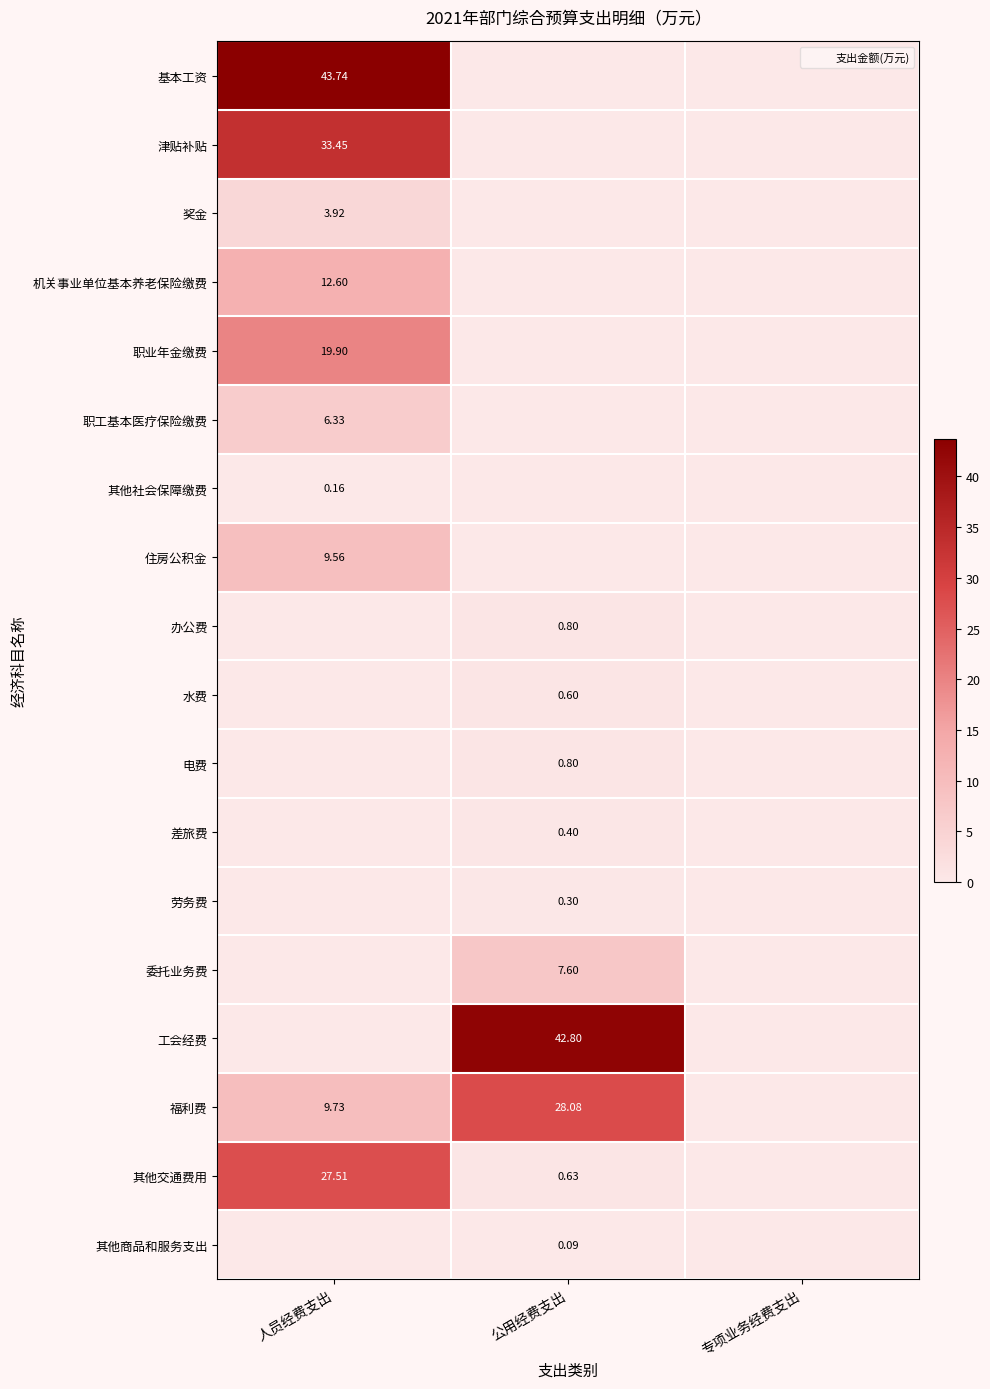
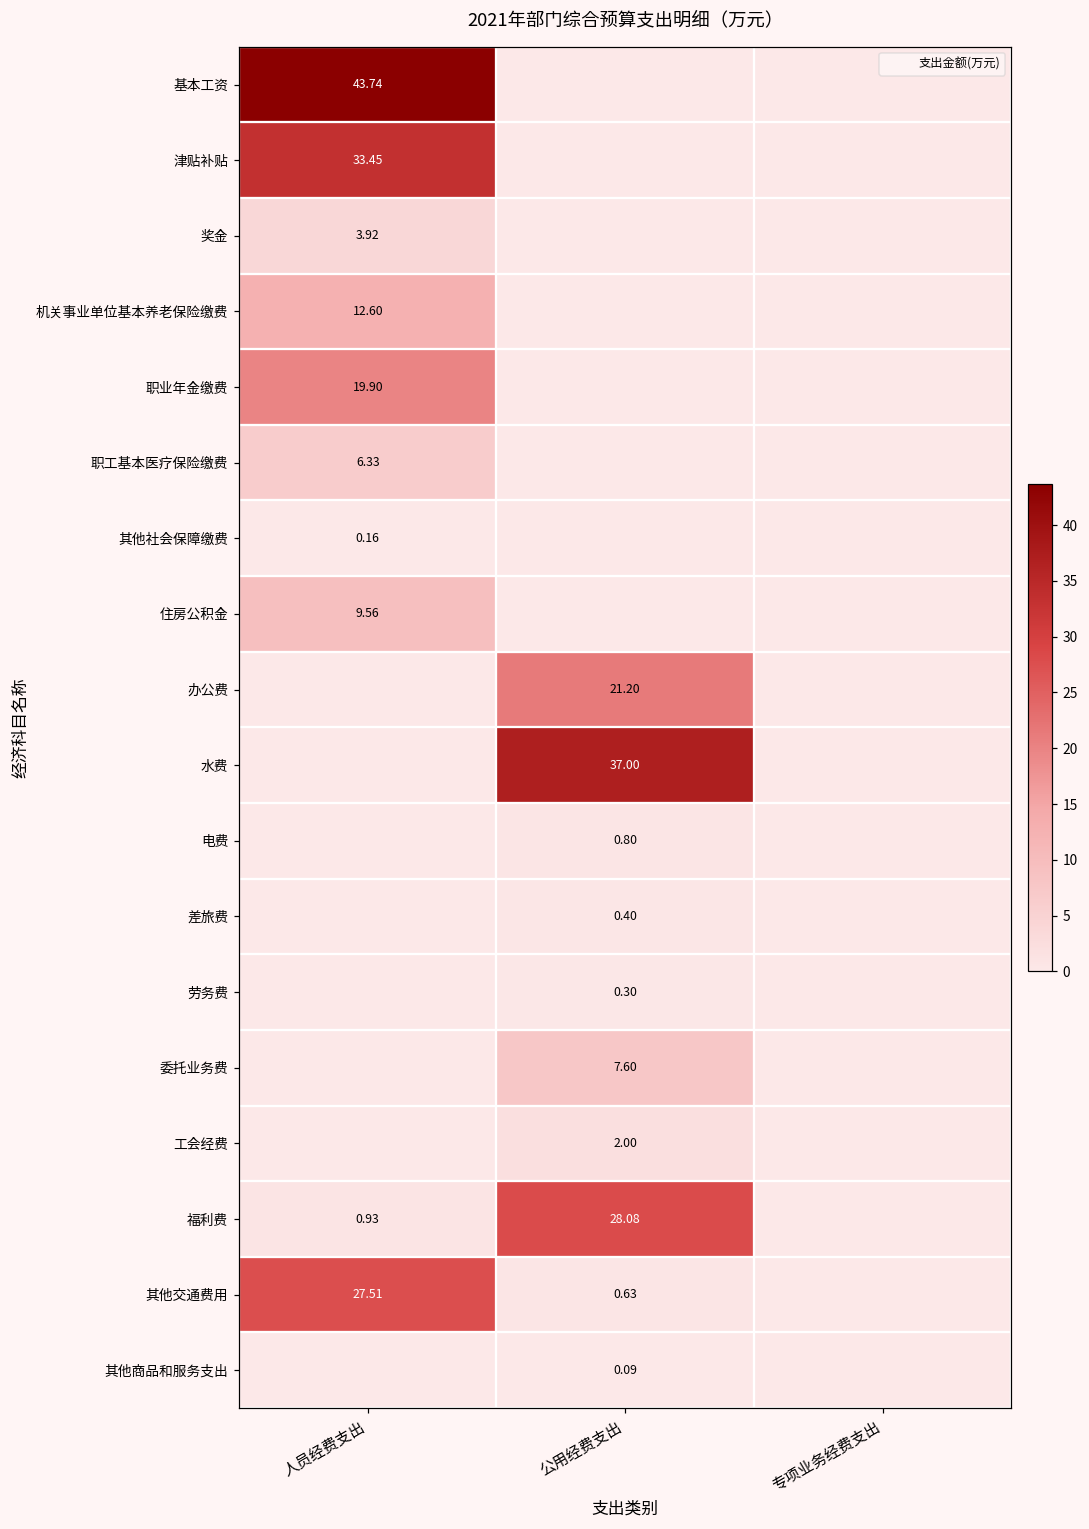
  {
    "基本工资": {
      "人员经费支出": 43.74
    },
    "津贴补贴": {
      "人员经费支出": 33.45
    },
    "奖金": {
      "人员经费支出": 3.92
    },
    "机关事业单位基本养老保险缴费": {
      "人员经费支出": 12.60
    },
    "职业年金缴费": {
      "人员经费支出": 19.90
    },
    "职工基本医疗保险缴费": {
      "人员经费支出": 6.33
    },
    "其他社会保障缴费": {
      "人员经费支出": 0.16
    },
    "住房公积金": {
      "人员经费支出": 9.56
    },
    "办公费": {
-     "公用经费支出": 0.80
+     "公用经费支出": 21.20
    },
    "水费": {
-     "公用经费支出": 0.60
+     "公用经费支出": 37.00
    },
    "电费": {
      "公用经费支出": 0.80
    },
    "差旅费": {
      "公用经费支出": 0.40
    },
    "劳务费": {
      "公用经费支出": 0.30
    },
    "委托业务费": {
      "公用经费支出": 7.60
    },
    "工会经费": {
-     "公用经费支出": 42.80
+     "公用经费支出": 2.00
    },
    "福利费": {
-     "人员经费支出": 9.73,
+     "人员经费支出": 0.93,
      "公用经费支出": 28.08
    },
    "其他交通费用": {
      "人员经费支出": 27.51,
      "公用经费支出": 0.63
    },
    "其他商品和服务支出": {
      "公用经费支出": 0.09
    }
  }
